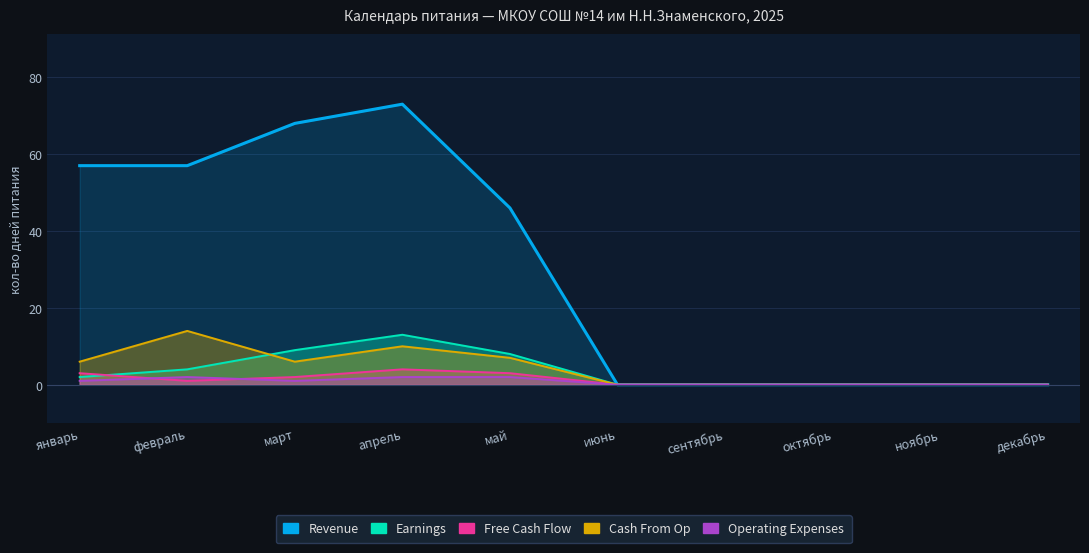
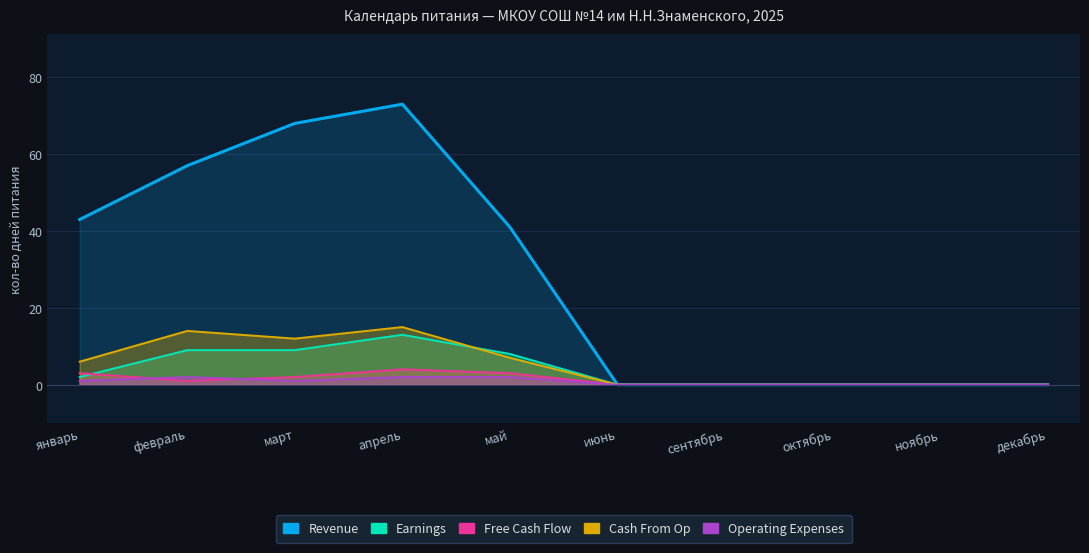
  {
    "Revenue": {
-     "январь": 57,
+     "январь": 43,
      "февраль": 57,
      "март": 68,
      "апрель": 73,
-     "май": 46
+     "май": 41
    },
    "Earnings": {
      "январь": 2,
-     "февраль": 4,
+     "февраль": 9,
      "март": 9,
      "апрель": 13,
      "май": 8
    },
    "Free Cash Flow": {
      "январь": 3,
      "февраль": 1,
      "март": 2,
      "апрель": 4,
      "май": 3
    },
    "Cash From Op": {
      "январь": 6,
      "февраль": 14,
-     "март": 6,
-     "апрель": 10,
+     "март": 12,
+     "апрель": 15,
      "май": 7
    },
    "Operating Expenses": {
      "январь": 1,
      "февраль": 2,
      "март": 1,
      "апрель": 2,
      "май": 2
    }
  }
